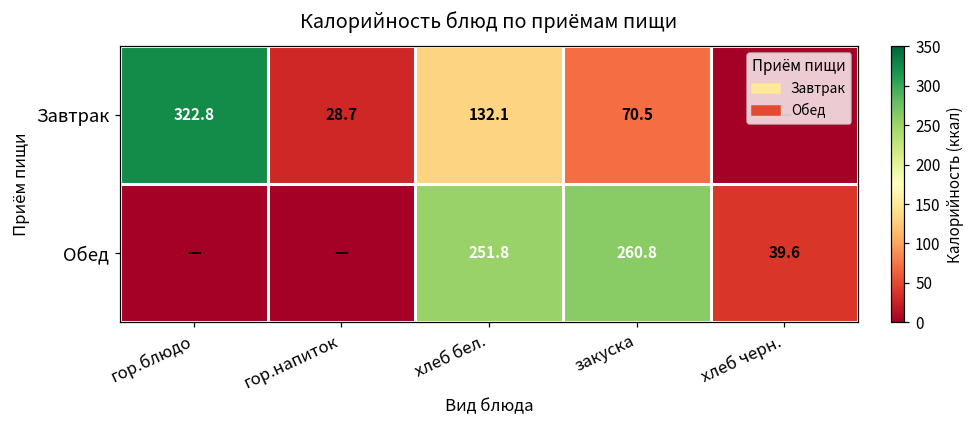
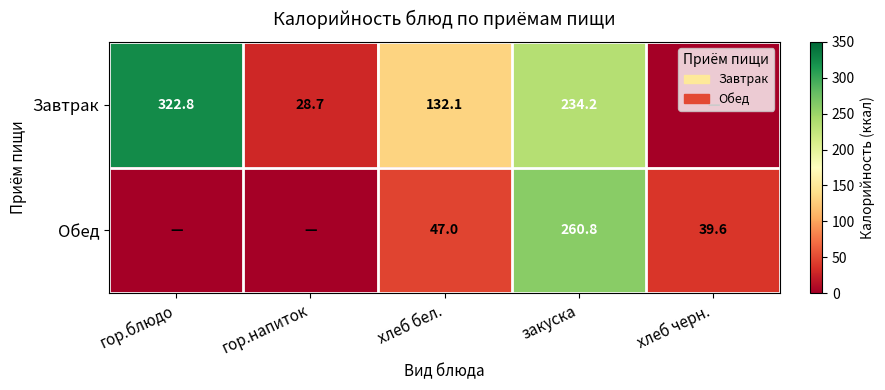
  {
    "Завтрак": {
      "гор.блюдо": 322.8,
      "гор.напиток": 28.7,
      "хлеб бел.": 132.1,
-     "закуска": 70.5
+     "закуска": 234.2
    },
    "Обед": {
-     "хлеб бел.": 251.8,
+     "хлеб бел.": 47.0,
      "закуска": 260.8,
      "хлеб черн.": 39.6
    }
  }
